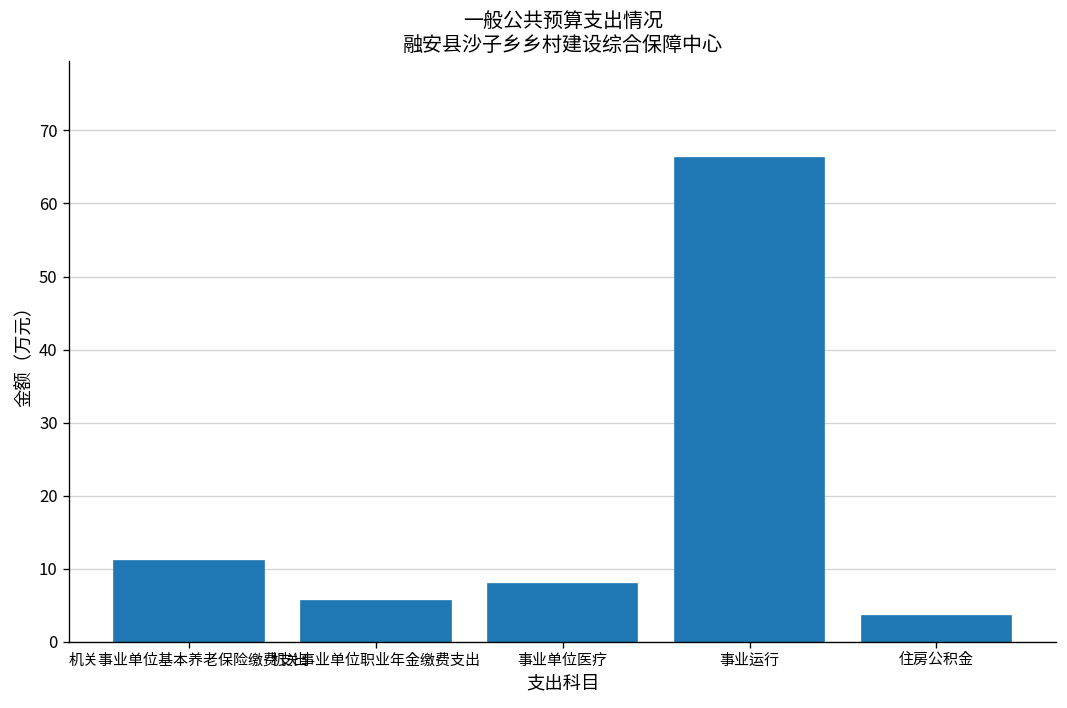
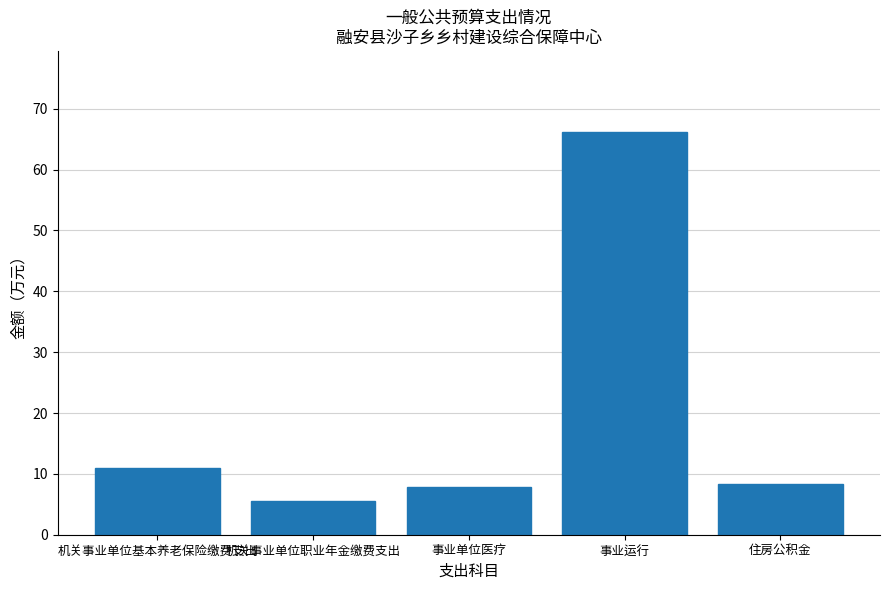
  {
    "事业单位医疗": 8,
    "事业运行": 66,
-   "住房公积金": 4
+   "住房公积金": 8
  }
